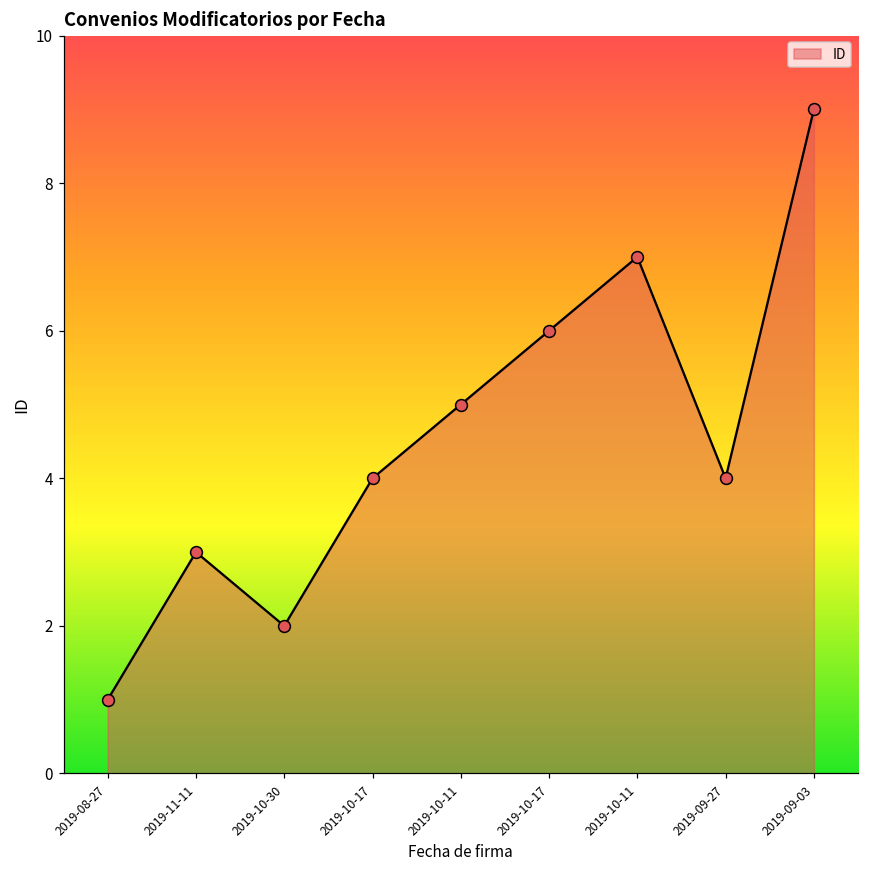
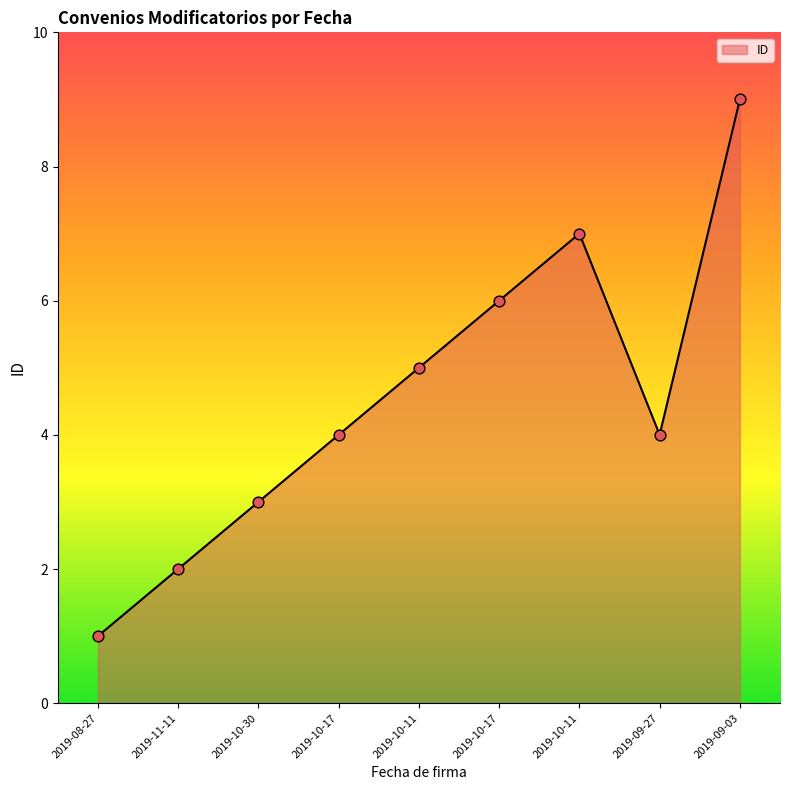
  {
    "2019-08-27": 1,
-   "2019-11-11": 3,
-   "2019-10-30": 2,
+   "2019-11-11": 2,
+   "2019-10-30": 3,
    "2019-09-27": 4,
    "2019-09-03": 9
  }
